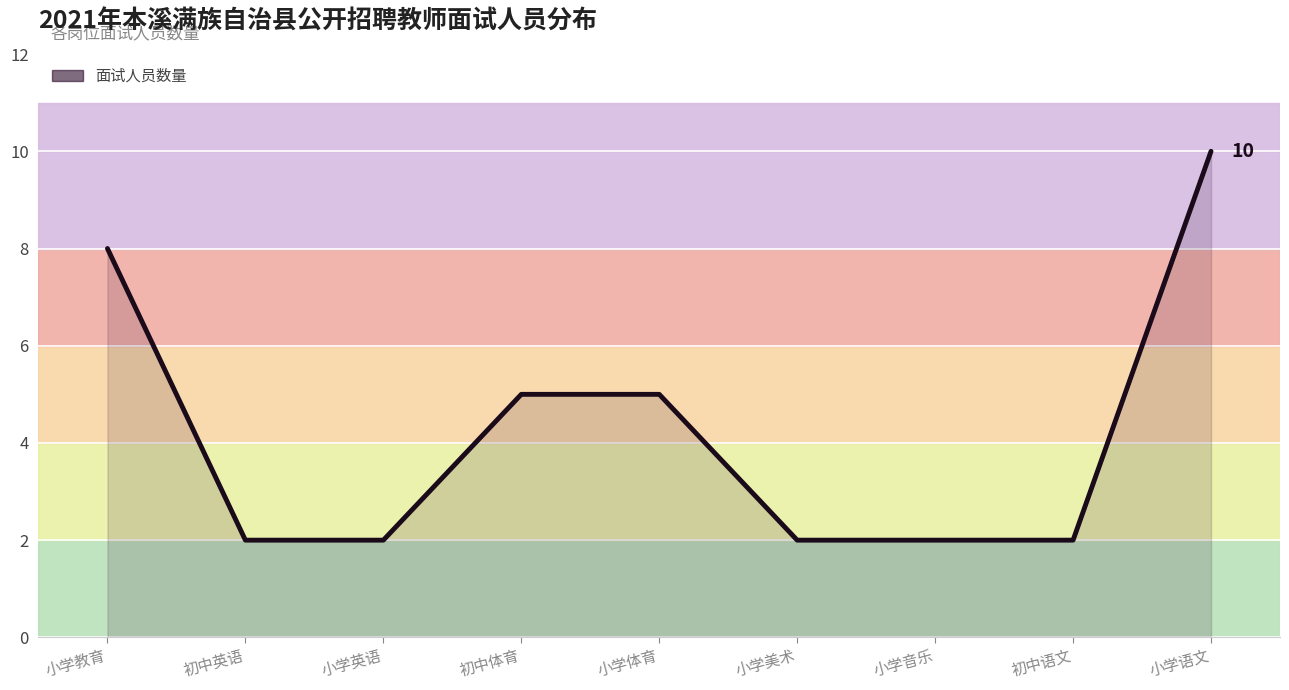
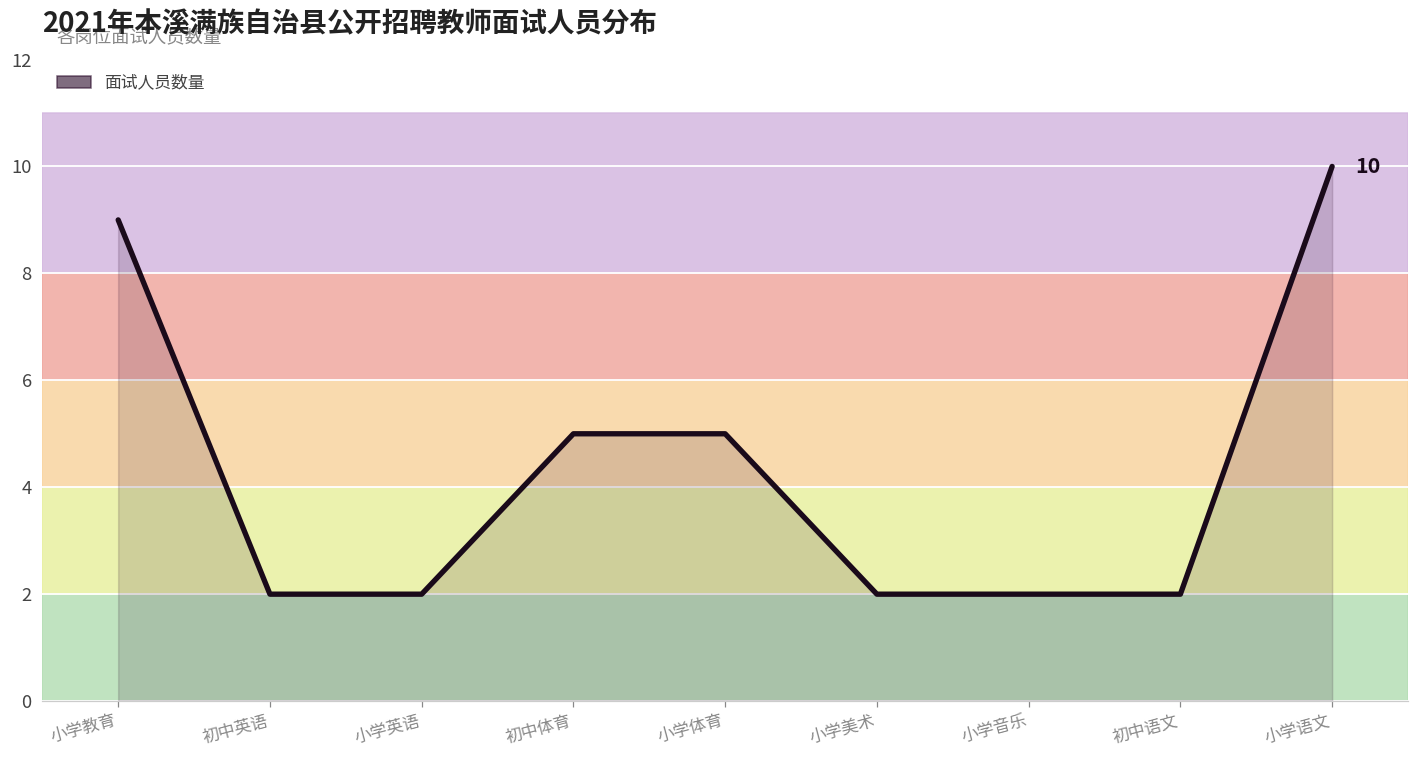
  {
-   "小学教育": 8,
+   "小学教育": 9,
    "初中英语": 2,
    "小学英语": 2,
    "初中体育": 5,
    "小学体育": 5,
    "小学美术": 2,
    "小学音乐": 2,
    "初中语文": 2
  }
